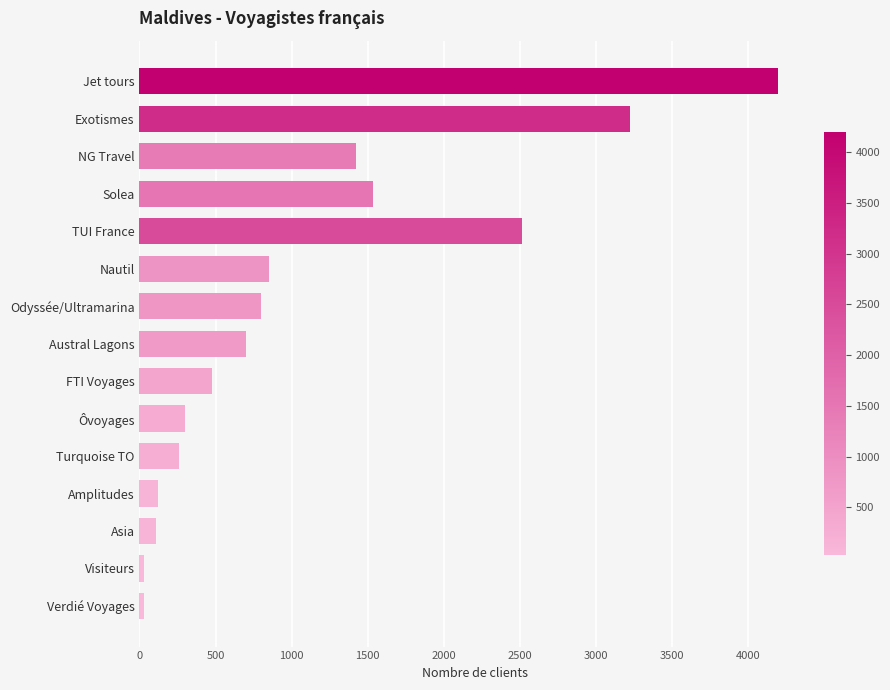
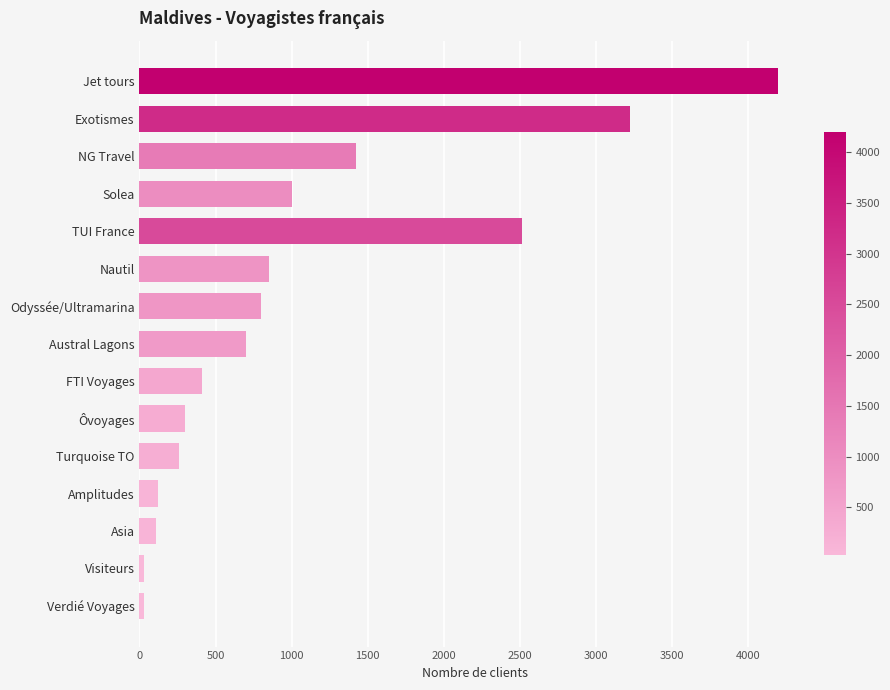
  {
    "Jet tours": 4200,
    "Exotismes": 3220,
    "NG Travel": 1420,
-   "Solea": 1540,
+   "Solea": 1000,
    "TUI France": 2520,
    "Nautil": 850,
    "Odyssée/Ultramarina": 800,
    "Austral Lagons": 700,
-   "FTI Voyages": 470,
+   "FTI Voyages": 410,
    "Ôvoyages": 300,
    "Turquoise TO": 260,
    "Amplitudes": 120,
    "Asia": 110,
    "Visiteurs": 30,
    "Verdié Voyages": 30
  }
